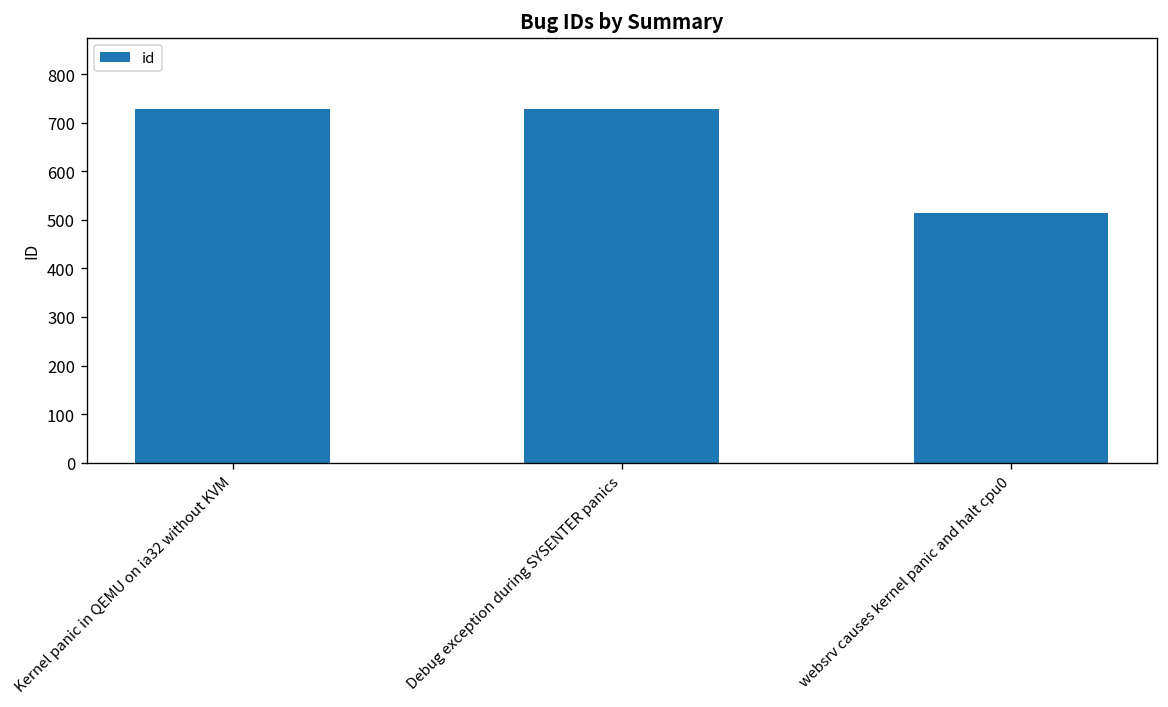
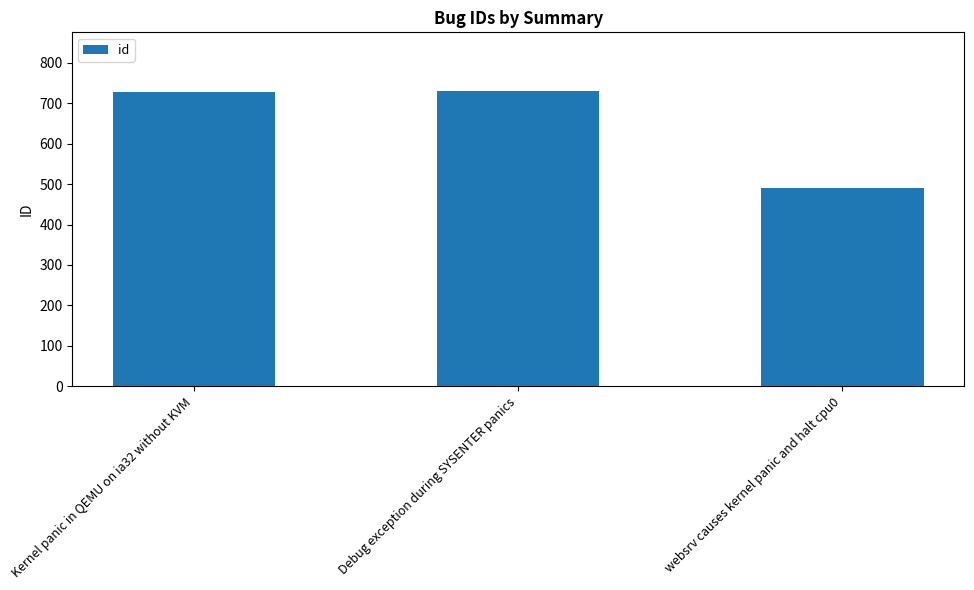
  {
    "Kernel panic in QEMU on ia32 without KVM": 730,
    "Debug exception during SYSENTER panics": 730,
-   "websrv causes kernel panic and halt cpu0": 520
+   "websrv causes kernel panic and halt cpu0": 490
  }
